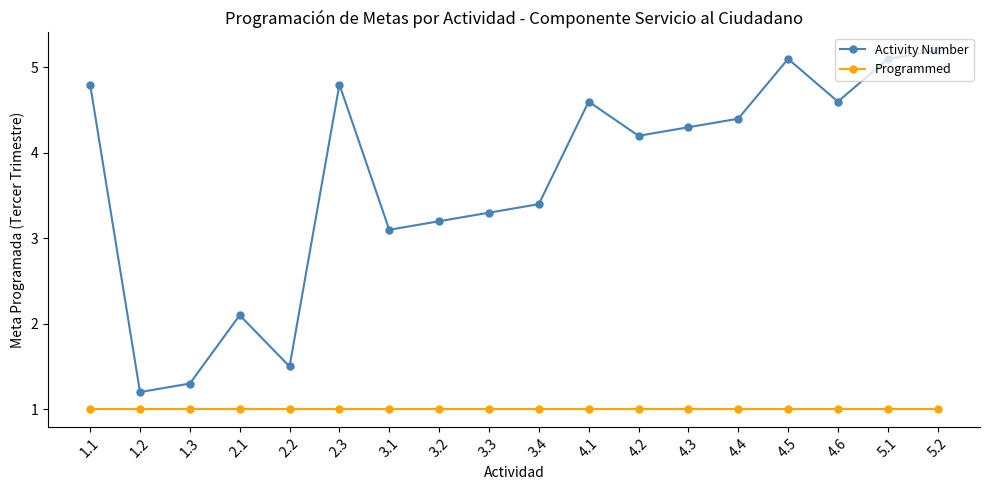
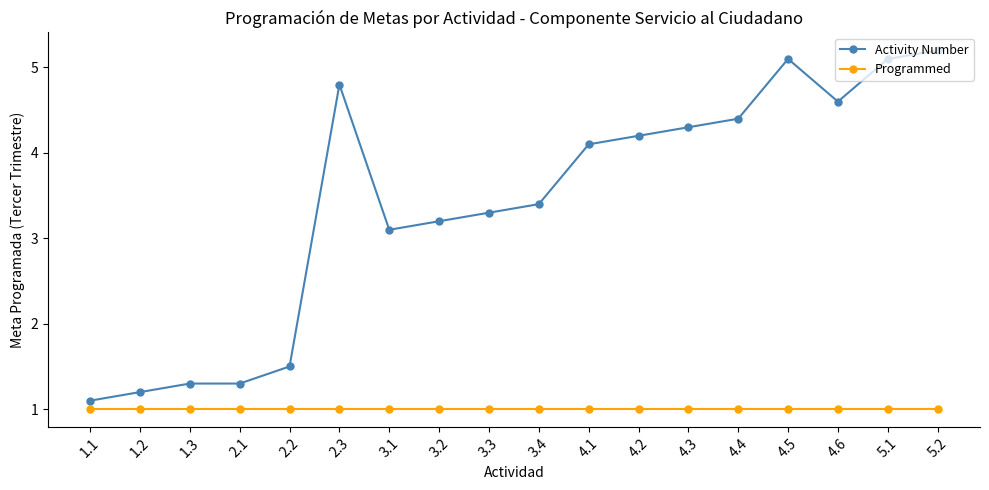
  {
    "Activity Number": {
-     "1.1": 4.8,
+     "1.1": 1.1,
      "1.2": 1.2,
      "1.3": 1.3,
-     "2.1": 2.1,
+     "2.1": 1.3,
      "2.2": 1.5,
      "2.3": 4.8,
      "3.1": 3.1,
      "3.2": 3.2,
      "3.3": 3.3,
      "3.4": 3.4,
-     "4.1": 4.6,
+     "4.1": 4.1,
      "4.2": 4.2,
      "4.3": 4.3,
      "4.4": 4.4,
      "4.5": 5.1,
      "4.6": 4.6
    },
    "Programmed": {
      "1.1": 1.0,
      "1.2": 1.0,
      "1.3": 1.0,
      "2.1": 1.0,
      "2.2": 1.0,
      "2.3": 1.0,
      "3.1": 1.0,
      "3.2": 1.0,
      "3.3": 1.0,
      "3.4": 1.0,
      "4.1": 1.0,
      "4.2": 1.0,
      "4.3": 1.0,
      "4.4": 1.0,
      "4.5": 1.0,
      "4.6": 1.0,
      "5.1": 1.0,
      "5.2": 1.0
    }
  }
